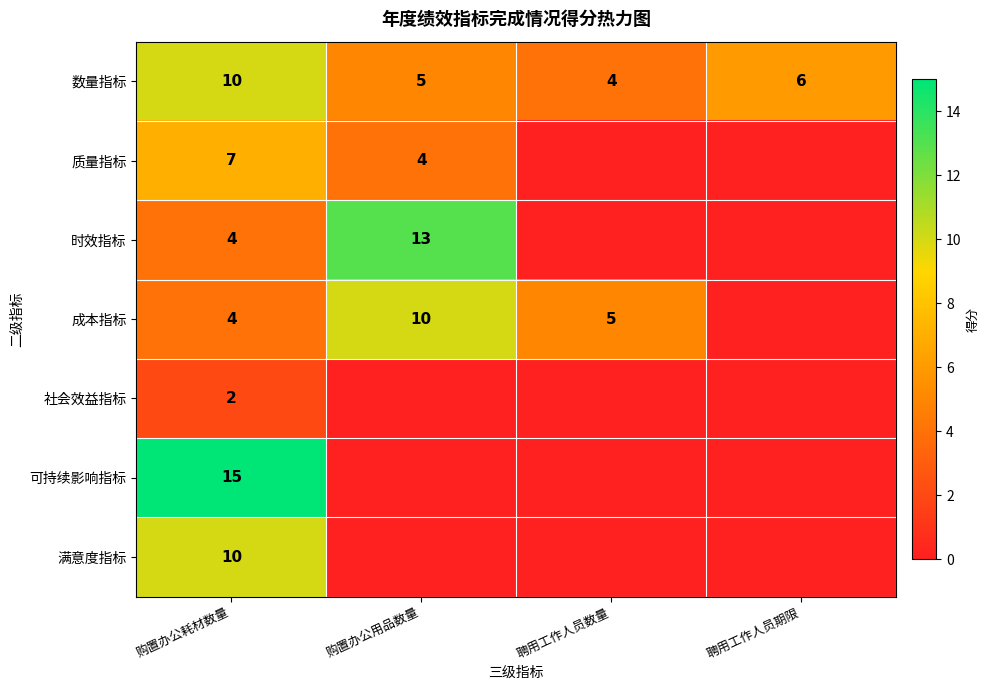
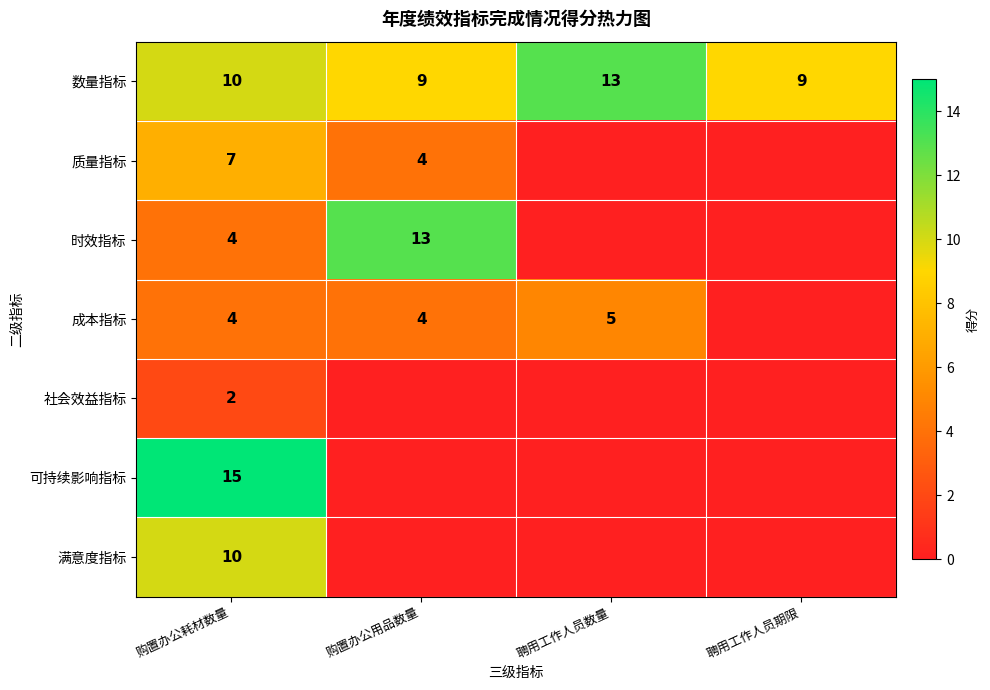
  {
    "数量指标": {
      "购置办公耗材数量": 10,
-     "购置办公用品数量": 5,
-     "聘用工作人员数量": 4,
-     "聘用工作人员期限": 6
+     "购置办公用品数量": 9,
+     "聘用工作人员数量": 13,
+     "聘用工作人员期限": 9
    },
    "质量指标": {
      "购置办公耗材数量": 7,
      "购置办公用品数量": 4
    },
    "时效指标": {
      "购置办公耗材数量": 4,
      "购置办公用品数量": 13
    },
    "成本指标": {
      "购置办公耗材数量": 4,
-     "购置办公用品数量": 10,
+     "购置办公用品数量": 4,
      "聘用工作人员数量": 5
    },
    "社会效益指标": {
      "购置办公耗材数量": 2
    },
    "可持续影响指标": {
      "购置办公耗材数量": 15
    },
    "满意度指标": {
      "购置办公耗材数量": 10
    }
  }
